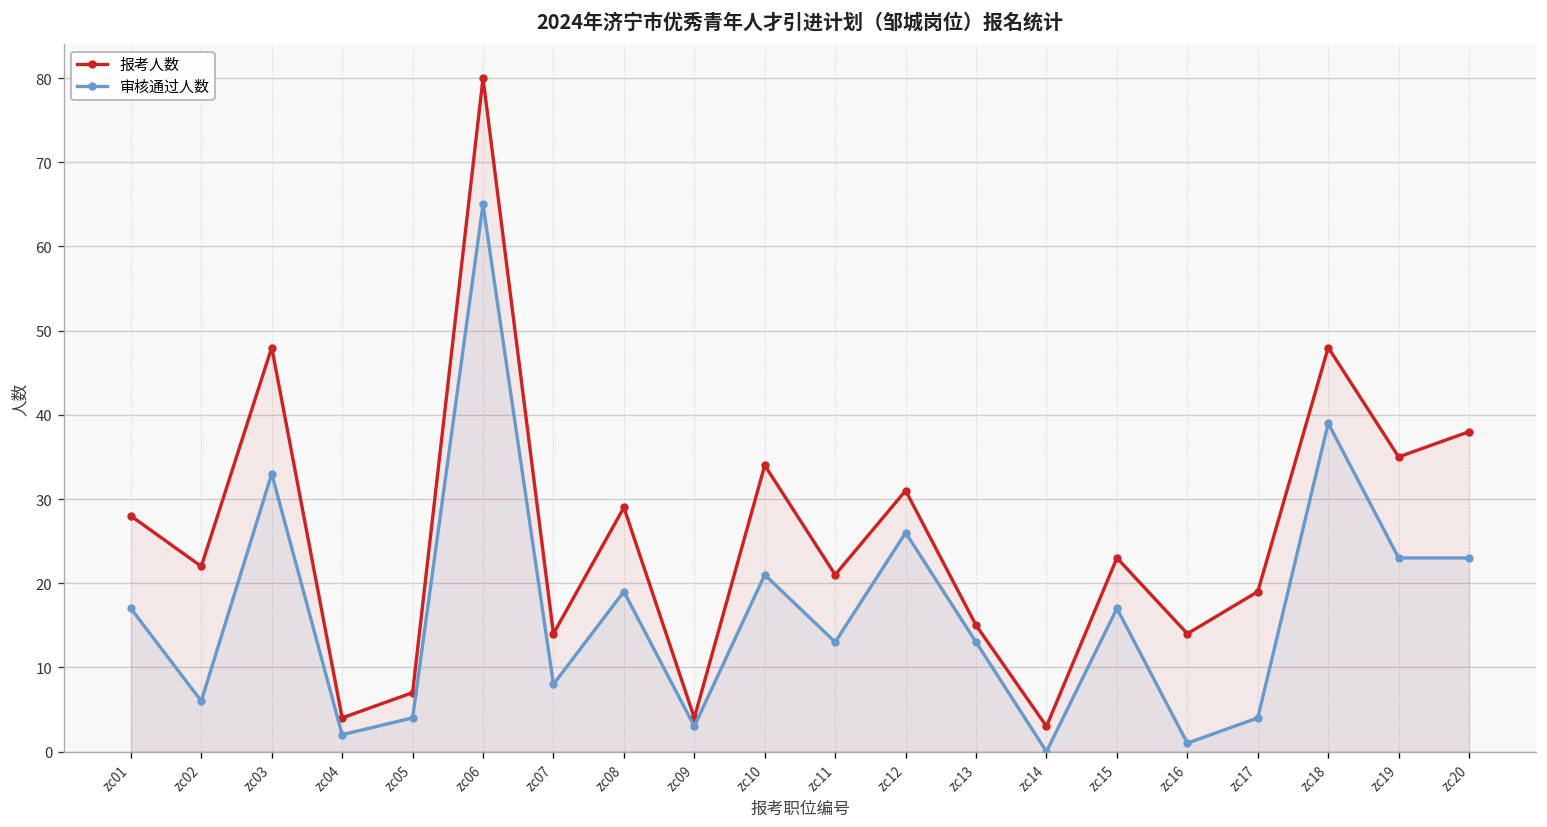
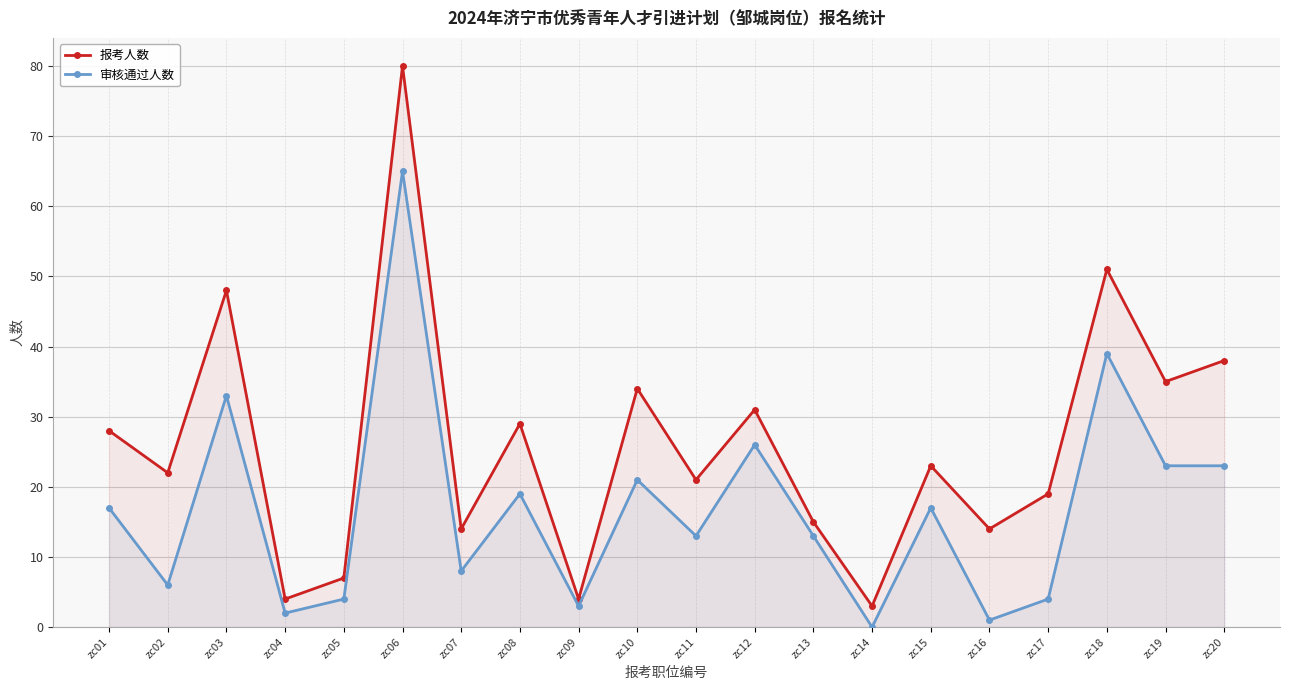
  {
    "报考人数": {
      "zc01": 28,
      "zc02": 22,
      "zc03": 48,
      "zc04": 4,
      "zc05": 7,
      "zc06": 80,
      "zc07": 14,
      "zc08": 29,
      "zc09": 4,
      "zc10": 34,
      "zc11": 21,
      "zc12": 31,
      "zc13": 15,
      "zc14": 3,
      "zc15": 23,
      "zc16": 14,
      "zc17": 19,
-     "zc18": 48,
+     "zc18": 51,
      "zc19": 35,
      "zc20": 38
    },
    "审核通过人数": {
      "zc01": 17,
      "zc02": 6,
      "zc03": 33,
      "zc04": 2,
      "zc05": 4,
      "zc06": 65,
      "zc07": 8,
      "zc08": 19,
      "zc09": 3,
      "zc10": 21,
      "zc11": 13,
      "zc12": 26,
      "zc13": 13,
      "zc14": 0,
      "zc15": 17,
      "zc16": 1,
      "zc17": 4,
      "zc18": 39,
      "zc19": 23,
      "zc20": 23
    }
  }
